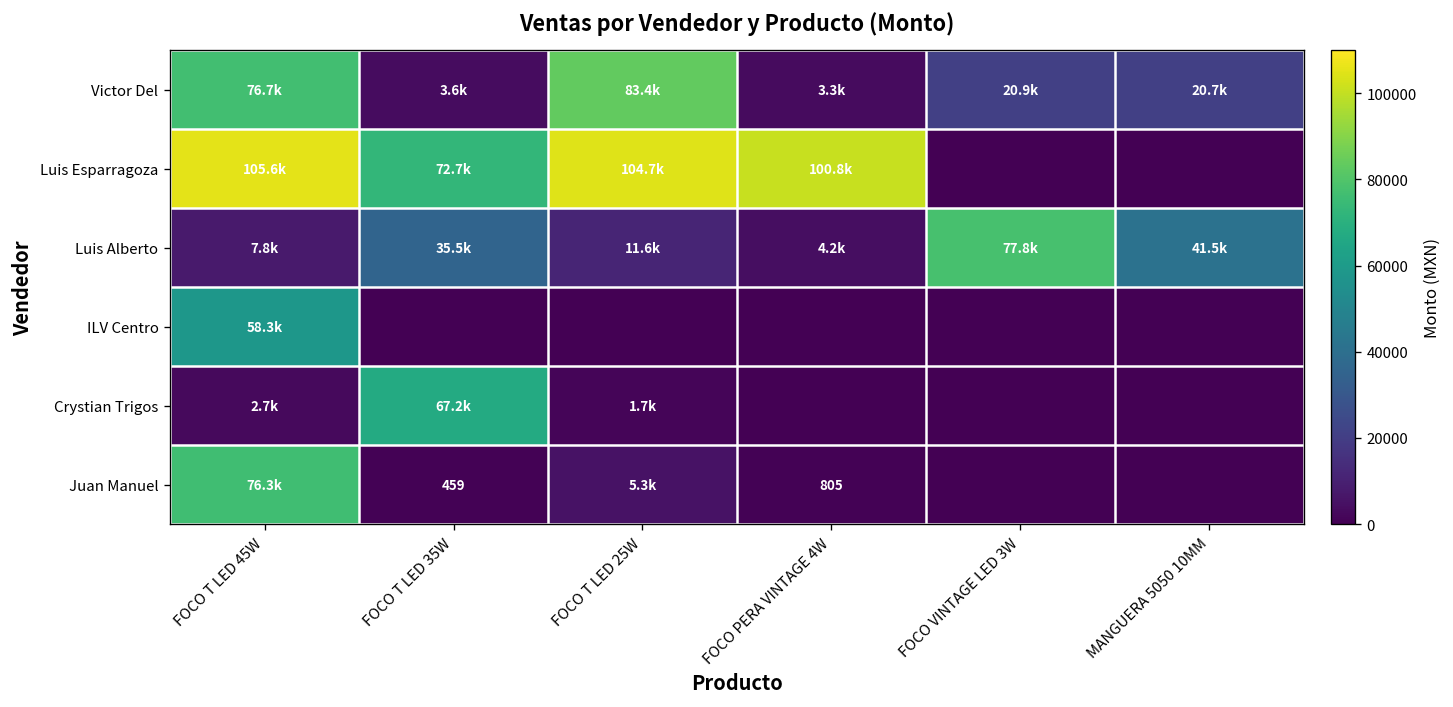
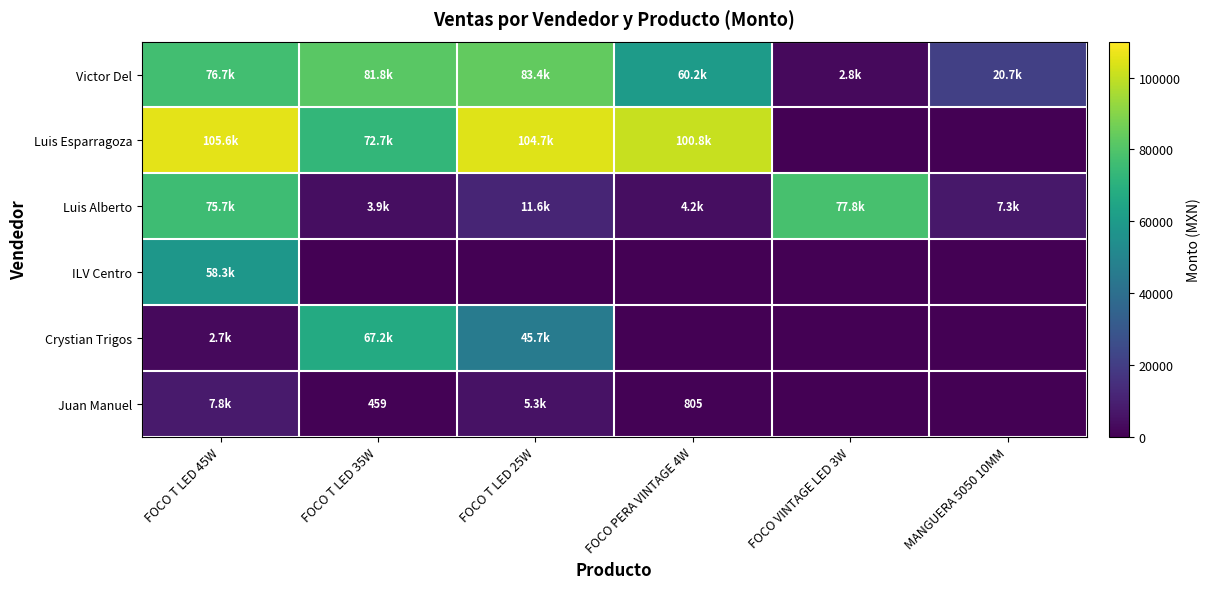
  {
    "Victor Del": {
      "FOCO T LED 45W": "76.7k",
-     "FOCO T LED 35W": "3.6k",
+     "FOCO T LED 35W": "81.8k",
      "FOCO T LED 25W": "83.4k",
-     "FOCO PERA VINTAGE 4W": "3.3k",
-     "FOCO VINTAGE LED 3W": "20.9k",
+     "FOCO PERA VINTAGE 4W": "60.2k",
+     "FOCO VINTAGE LED 3W": "2.8k",
      "MANGUERA 5050 10MM": "20.7k"
    },
    "Luis Esparragoza": {
      "FOCO T LED 45W": "105.6k",
      "FOCO T LED 35W": "72.7k",
      "FOCO T LED 25W": "104.7k",
      "FOCO PERA VINTAGE 4W": "100.8k"
    },
    "Luis Alberto": {
-     "FOCO T LED 45W": "7.8k",
-     "FOCO T LED 35W": "35.5k",
+     "FOCO T LED 45W": "75.7k",
+     "FOCO T LED 35W": "3.9k",
      "FOCO T LED 25W": "11.6k",
      "FOCO PERA VINTAGE 4W": "4.2k",
      "FOCO VINTAGE LED 3W": "77.8k",
-     "MANGUERA 5050 10MM": "41.5k"
+     "MANGUERA 5050 10MM": "7.3k"
    },
    "ILV Centro": {
      "FOCO T LED 45W": "58.3k"
    },
    "Crystian Trigos": {
      "FOCO T LED 45W": "2.7k",
      "FOCO T LED 35W": "67.2k",
-     "FOCO T LED 25W": "1.7k"
+     "FOCO T LED 25W": "45.7k"
    },
    "Juan Manuel": {
-     "FOCO T LED 45W": "76.3k",
+     "FOCO T LED 45W": "7.8k",
      "FOCO T LED 35W": "459",
      "FOCO T LED 25W": "5.3k",
      "FOCO PERA VINTAGE 4W": "805"
    }
  }
